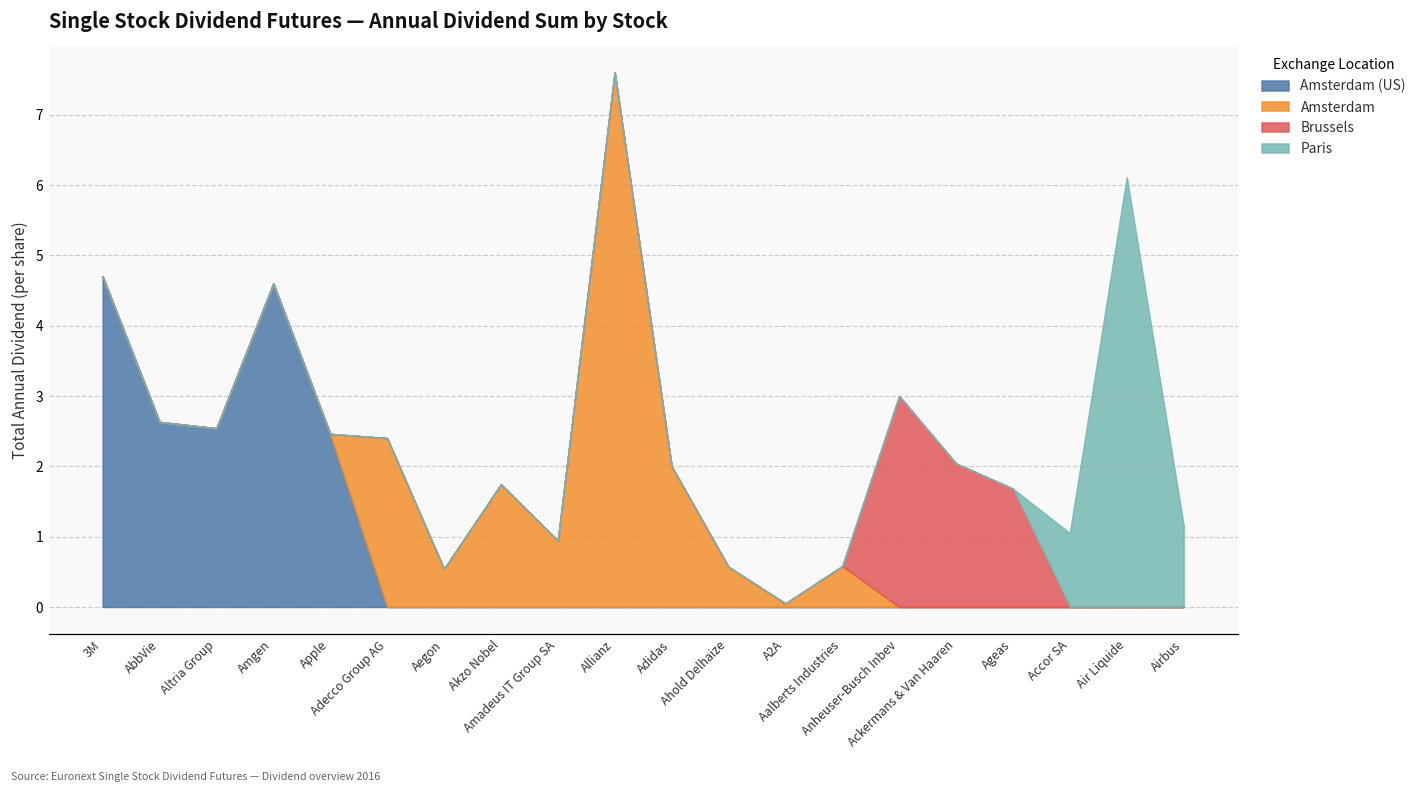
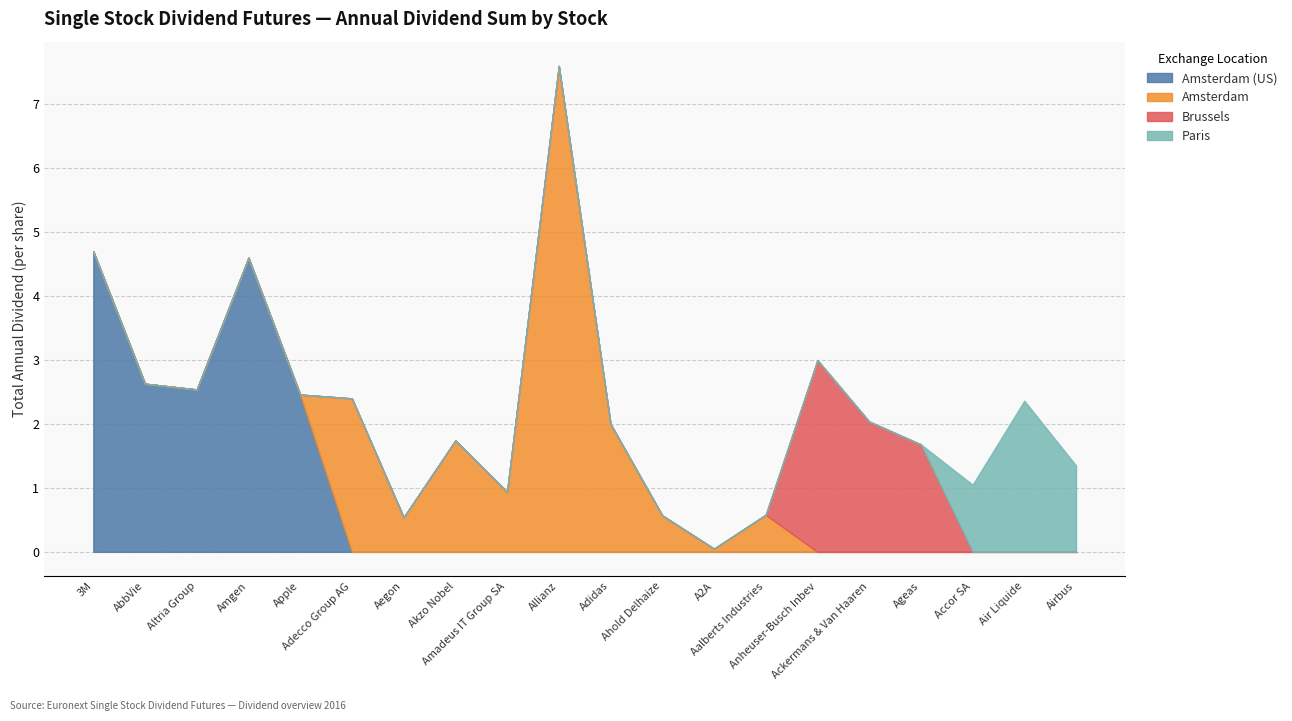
  {
    "Amsterdam (US)": {
      "Adecco Group AG": 0.0,
      "Aegon": 0.0,
      "Akzo Nobel": 0.0,
      "Amadeus IT Group SA": 0.0,
      "Allianz": 0.0,
      "Adidas": 0.0,
      "Ahold Delhaize": 0.0,
      "A2A": 0.0,
      "Aalberts Industries": 0.0
    },
    "Paris": {
-     "Air Liquide": 6.1,
-     "Airbus": 1.2
+     "Air Liquide": 2.4,
+     "Airbus": 1.4
    }
  }
